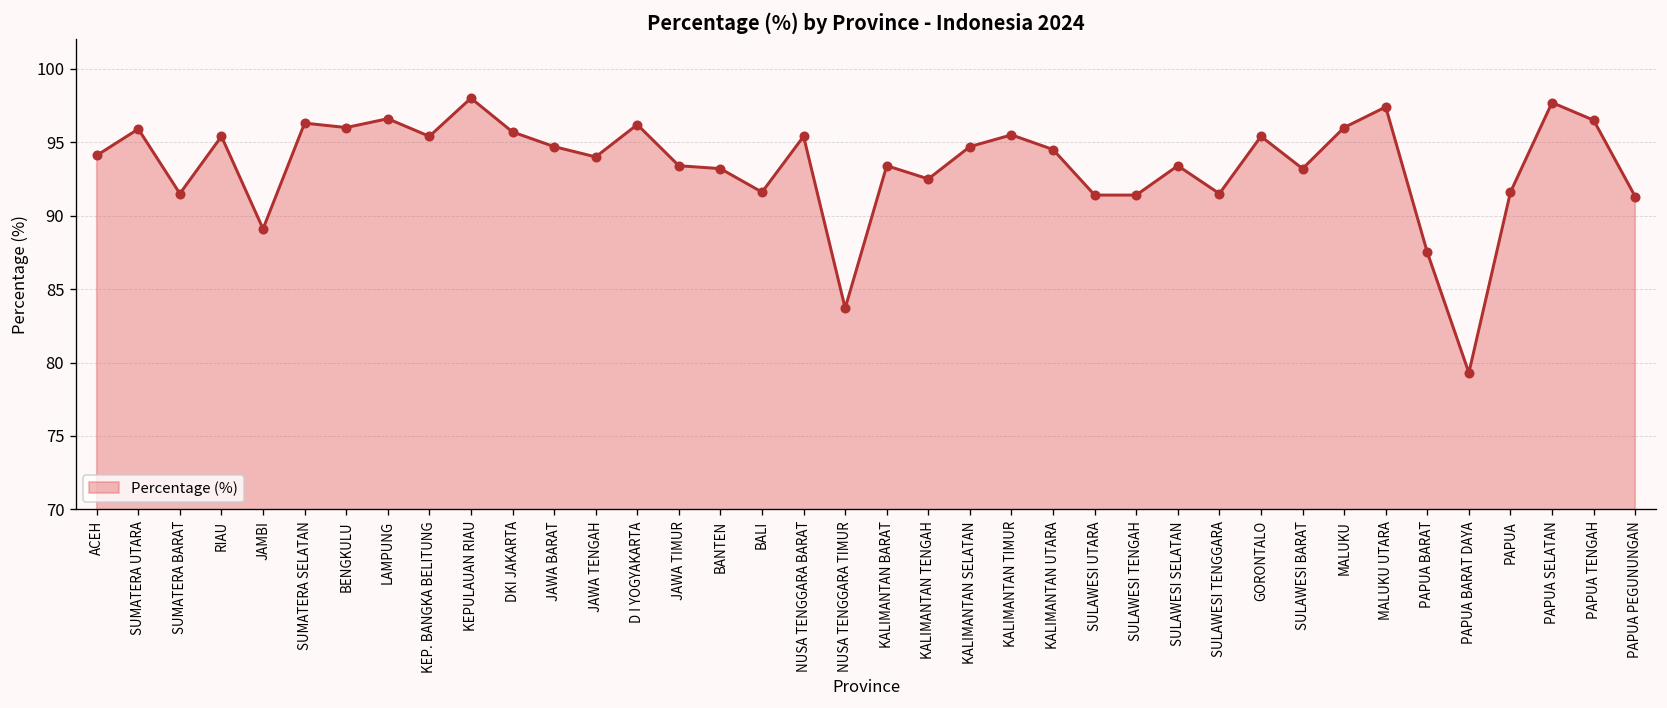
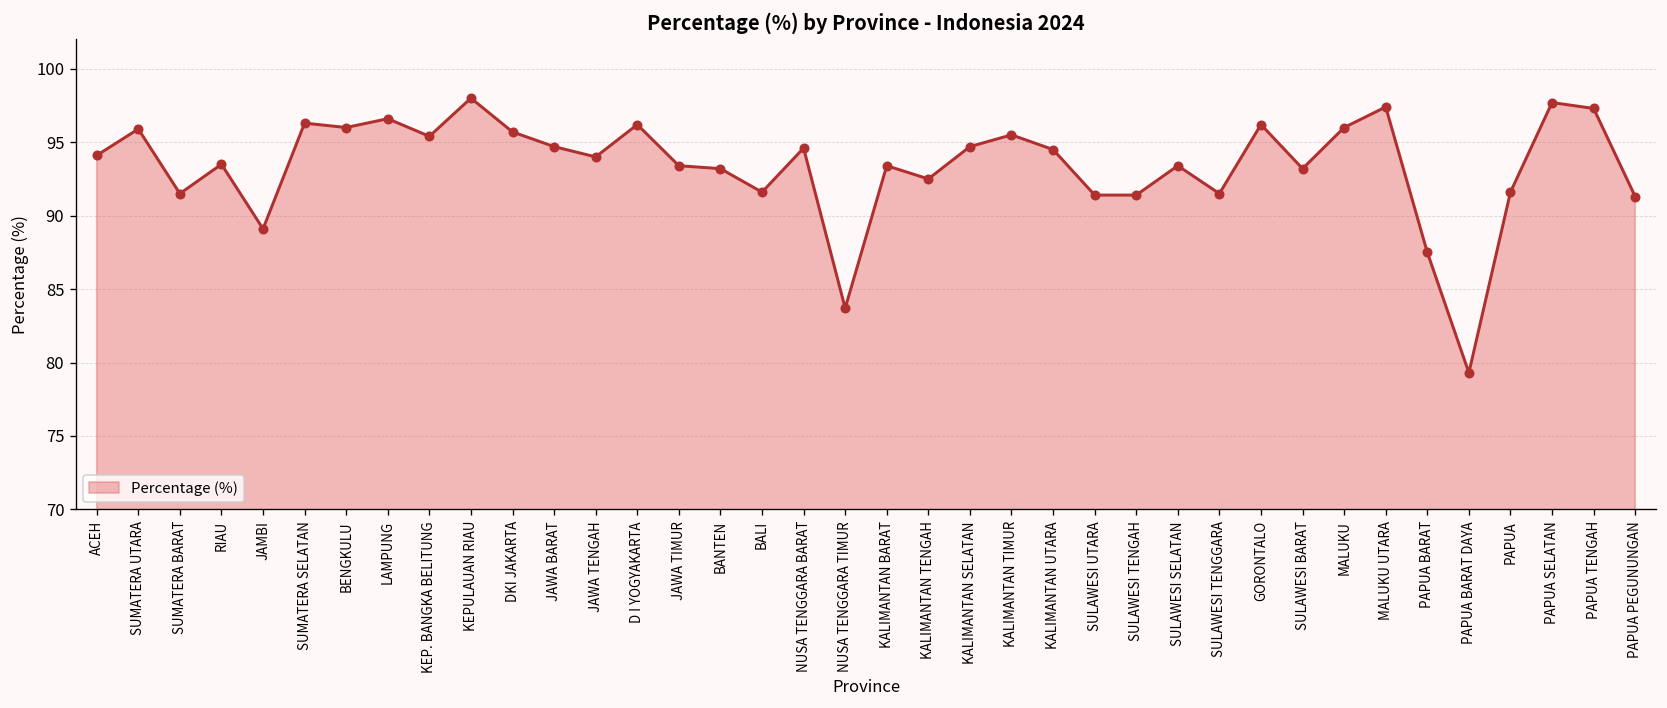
  {
    "ACEH": 94.1,
    "SUMATERA UTARA": 95.9,
    "SUMATERA BARAT": 91.5,
-   "RIAU": 95.4,
+   "RIAU": 93.5,
    "JAMBI": 89.1,
    "SUMATERA SELATAN": 96.3,
    "BENGKULU": 96.0,
    "LAMPUNG": 96.6,
    "KEP. BANGKA BELITUNG": 95.4,
    "KEPULAUAN RIAU": 98.0,
    "DKI JAKARTA": 95.7,
    "JAWA BARAT": 94.7,
    "JAWA TENGAH": 94.0,
    "D I YOGYAKARTA": 96.2,
    "JAWA TIMUR": 93.4,
    "BANTEN": 93.2,
    "BALI": 91.6,
-   "NUSA TENGGARA BARAT": 95.4,
+   "NUSA TENGGARA BARAT": 94.6,
    "NUSA TENGGARA TIMUR": 83.7,
    "KALIMANTAN BARAT": 93.4,
    "KALIMANTAN TENGAH": 92.5,
    "KALIMANTAN SELATAN": 94.7,
    "KALIMANTAN TIMUR": 95.5,
    "KALIMANTAN UTARA": 94.5,
    "SULAWESI UTARA": 91.4,
    "SULAWESI TENGAH": 91.4,
    "SULAWESI SELATAN": 93.4,
    "SULAWESI TENGGARA": 91.5,
-   "GORONTALO": 95.4,
+   "GORONTALO": 96.2,
    "SULAWESI BARAT": 93.2,
    "MALUKU": 96.0,
    "MALUKU UTARA": 97.4,
    "PAPUA BARAT": 87.5,
    "PAPUA BARAT DAYA": 79.3,
    "PAPUA": 91.6,
    "PAPUA SELATAN": 97.7,
-   "PAPUA TENGAH": 96.5,
+   "PAPUA TENGAH": 97.3,
    "PAPUA PEGUNUNGAN": 91.3
  }
